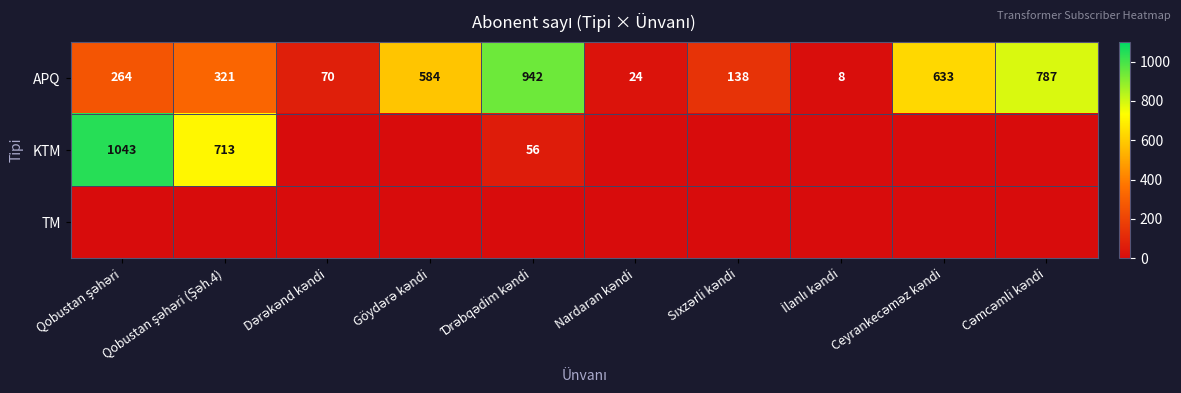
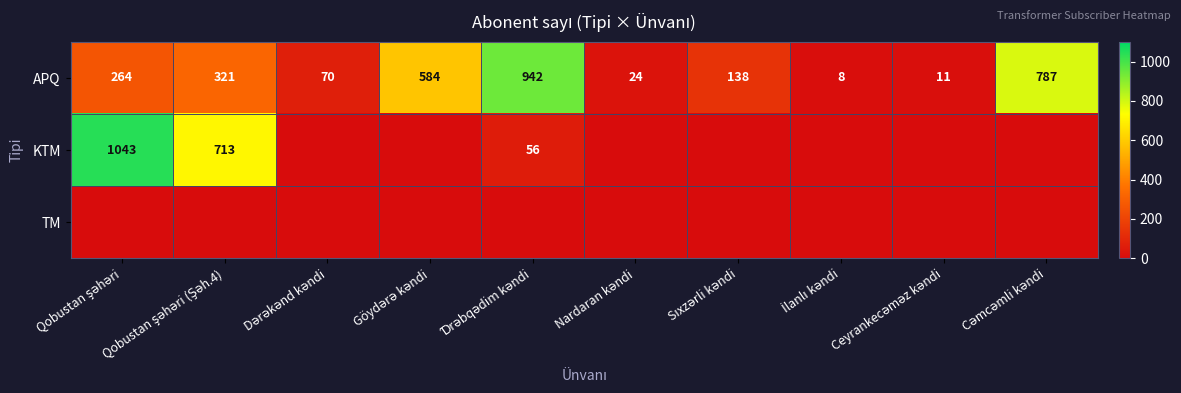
  {
    "APQ": {
      "Qobustan şəhəri": 264,
      "Qobustan şəhəri (Şəh.4)": 321,
      "Dərəkənd kəndi": 70,
      "Göydərə kəndi": 584,
      "Ɗrəbqədim kəndi": 942,
      "Nardaran kəndi": 24,
      "Sıxzərli kəndi": 138,
      "İlanlı kəndi": 8,
-     "Ceyrankecəməz kəndi": 633,
+     "Ceyrankecəməz kəndi": 11,
      "Cəmcəmli kəndi": 787
    },
    "KTM": {
      "Qobustan şəhəri": 1043,
      "Qobustan şəhəri (Şəh.4)": 713,
      "Ɗrəbqədim kəndi": 56
    }
  }
